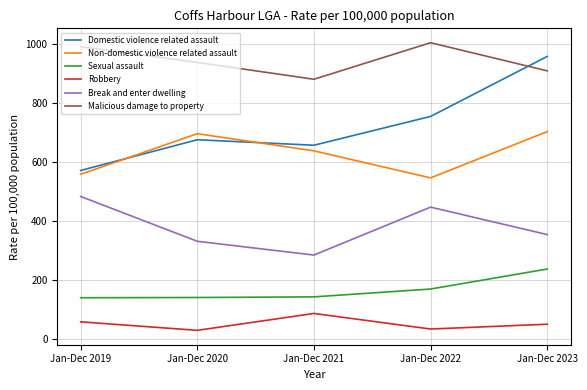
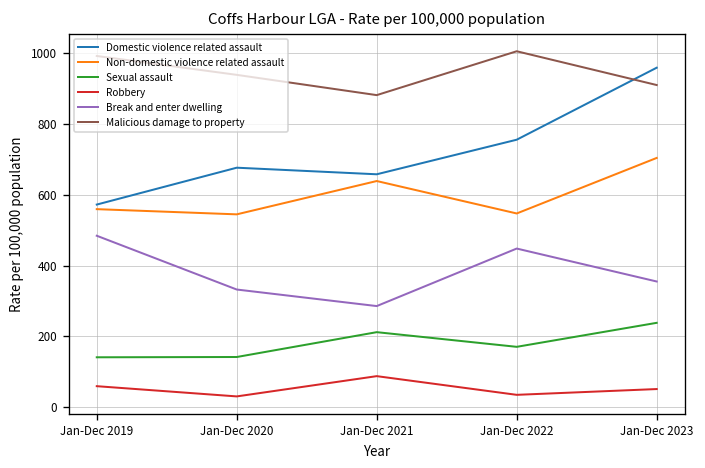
  {
    "Domestic violence related assault": {
      "Jan-Dec 2019": 570,
      "Jan-Dec 2020": 680,
      "Jan-Dec 2021": 660,
      "Jan-Dec 2022": 760,
      "Jan-Dec 2023": 960
    },
    "Non-domestic violence related assault": {
      "Jan-Dec 2019": 560,
-     "Jan-Dec 2020": 700,
+     "Jan-Dec 2020": 540,
      "Jan-Dec 2021": 640,
      "Jan-Dec 2022": 550,
      "Jan-Dec 2023": 700
    },
    "Sexual assault": {
      "Jan-Dec 2019": 140,
      "Jan-Dec 2020": 140,
-     "Jan-Dec 2021": 140,
+     "Jan-Dec 2021": 210,
      "Jan-Dec 2022": 170,
      "Jan-Dec 2023": 240
    },
    "Robbery": {
      "Jan-Dec 2019": 60,
      "Jan-Dec 2020": 30,
      "Jan-Dec 2021": 90,
      "Jan-Dec 2022": 40,
      "Jan-Dec 2023": 50
    },
    "Break and enter dwelling": {
      "Jan-Dec 2019": 480,
      "Jan-Dec 2020": 330,
      "Jan-Dec 2021": 290,
      "Jan-Dec 2022": 450,
      "Jan-Dec 2023": 350
    },
    "Malicious damage to property": {
      "Jan-Dec 2021": 880,
      "Jan-Dec 2022": 1000,
      "Jan-Dec 2023": 910
    }
  }
